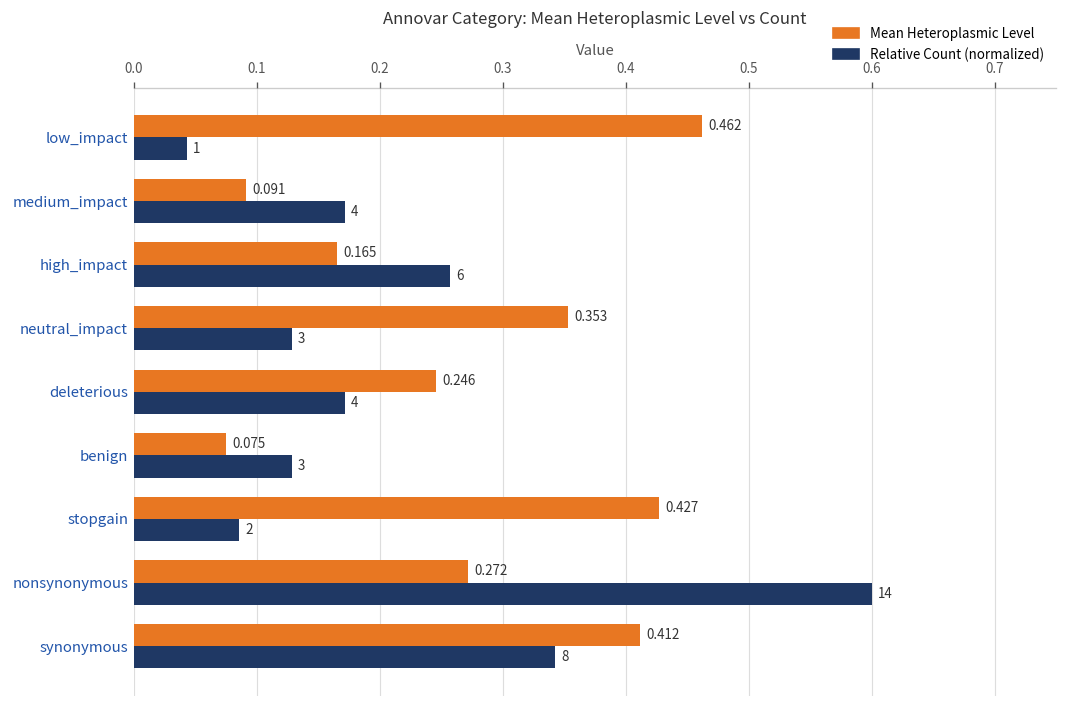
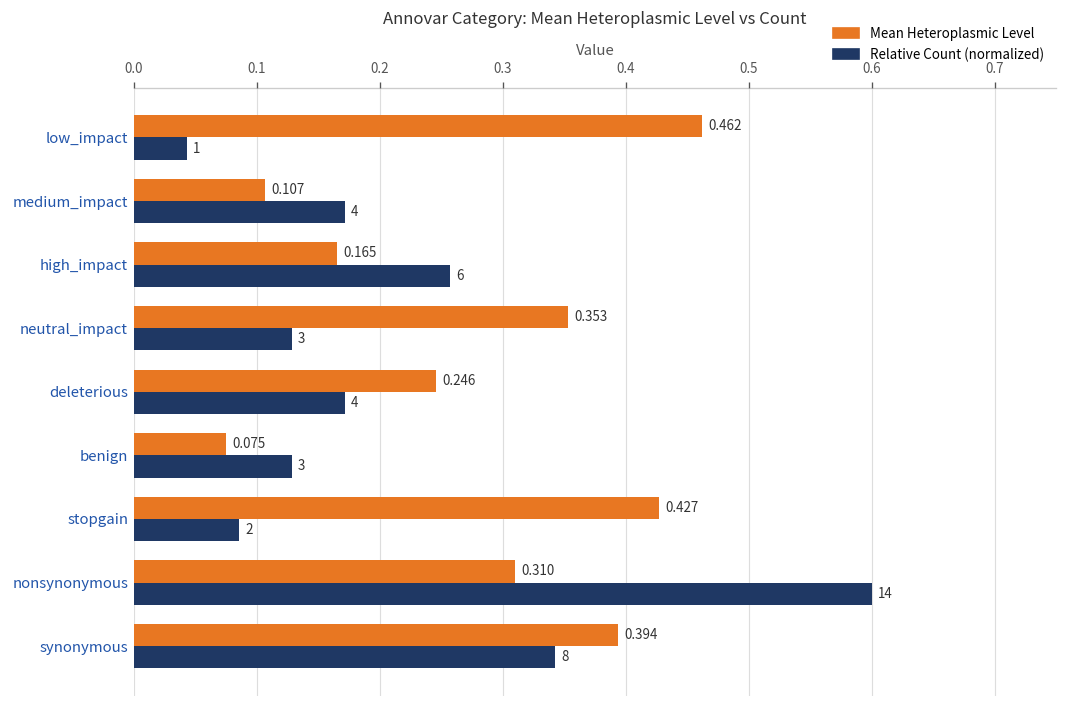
  {
    "Mean Heteroplasmic Level": {
      "low_impact": 0.462,
-     "medium_impact": 0.091,
+     "medium_impact": 0.107,
      "high_impact": 0.165,
      "neutral_impact": 0.353,
      "deleterious": 0.246,
      "benign": 0.075,
      "stopgain": 0.427,
-     "nonsynonymous": 0.272,
-     "synonymous": 0.412
+     "nonsynonymous": 0.310,
+     "synonymous": 0.394
    }
  }
